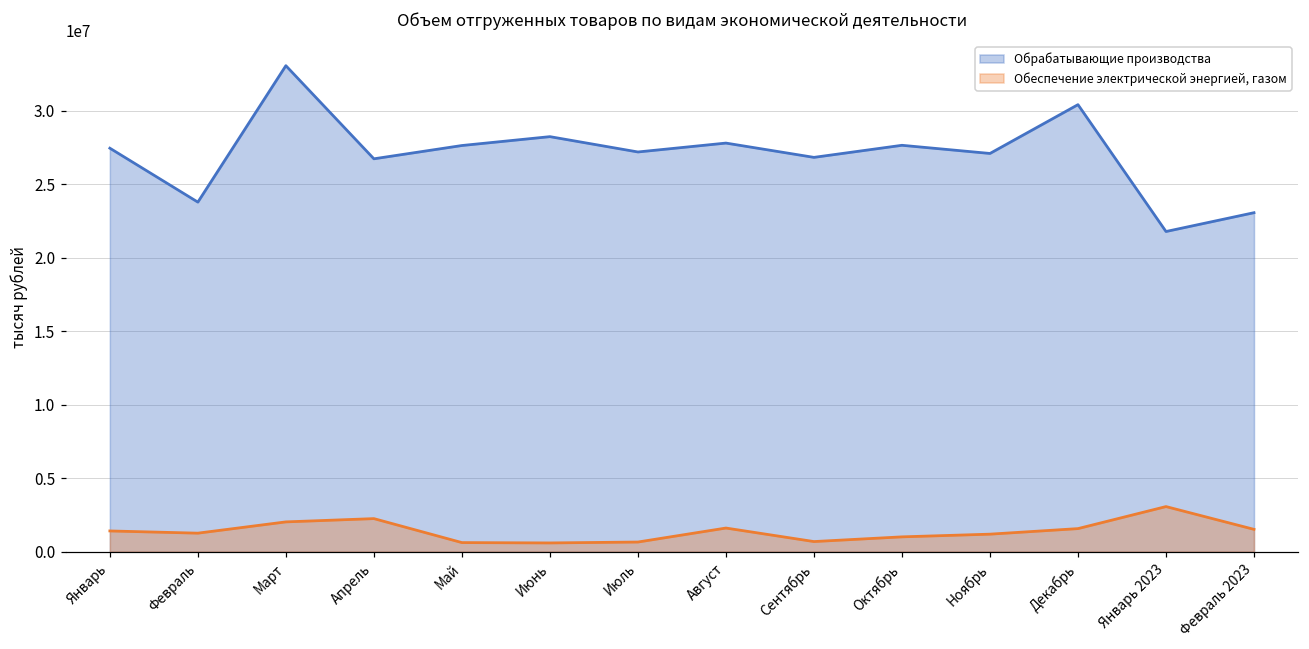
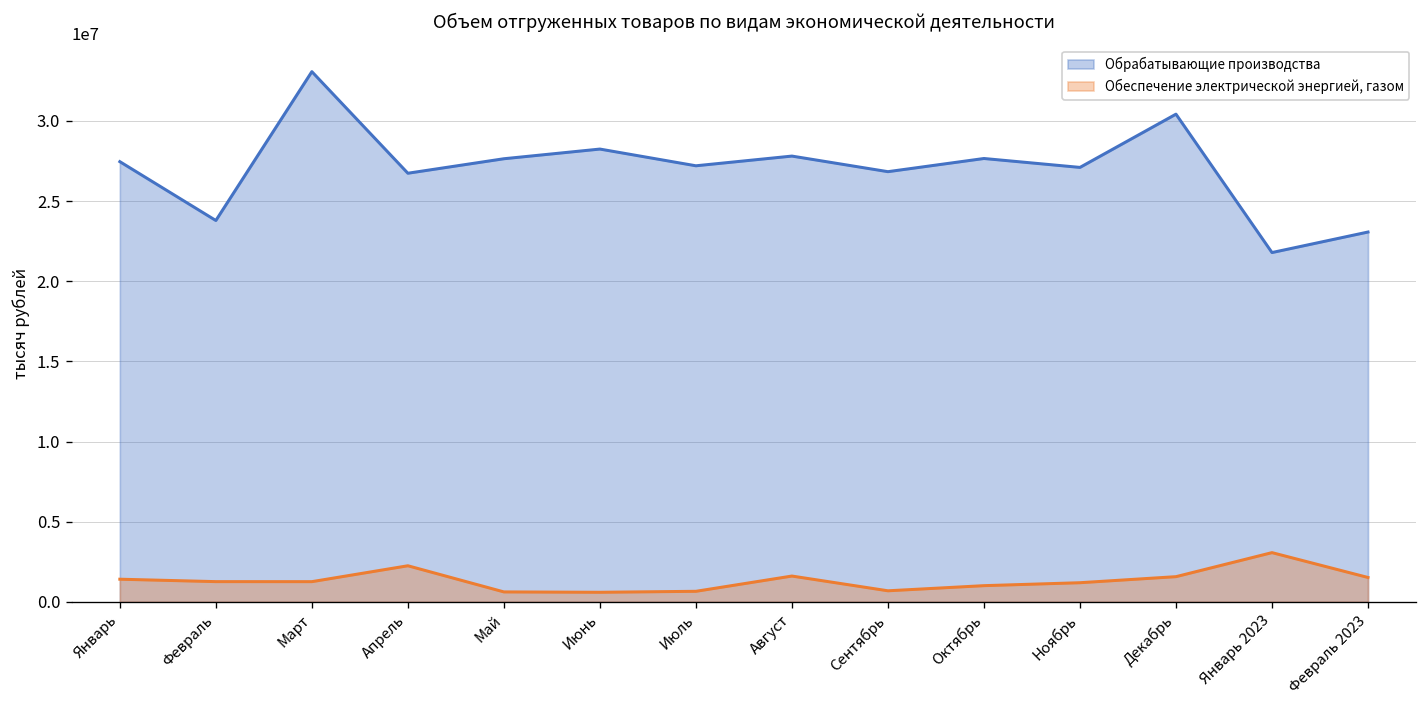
  {
    "Обрабатывающие производства": {
      "Январь": 27500000,
      "Февраль": 23800000,
      "Март": 33100000,
      "Апрель": 26700000,
      "Май": 27600000,
      "Июнь": 28200000,
      "Июль": 27200000,
      "Август": 27800000,
      "Сентябрь": 26800000,
      "Октябрь": 27700000,
      "Ноябрь": 27100000,
      "Декабрь": 30400000,
      "Январь 2023": 21800000,
      "Февраль 2023": 23100000
    },
    "Обеспечение электрической энергией, газом": {
      "Январь": 1400000,
      "Февраль": 1300000,
-     "Март": 2000000,
+     "Март": 1300000,
      "Апрель": 2300000,
      "Май": 600000,
      "Июнь": 600000,
      "Июль": 700000,
      "Август": 1600000,
      "Сентябрь": 700000,
      "Октябрь": 1000000,
      "Ноябрь": 1200000,
      "Декабрь": 1600000,
      "Январь 2023": 3100000,
      "Февраль 2023": 1500000
    }
  }
